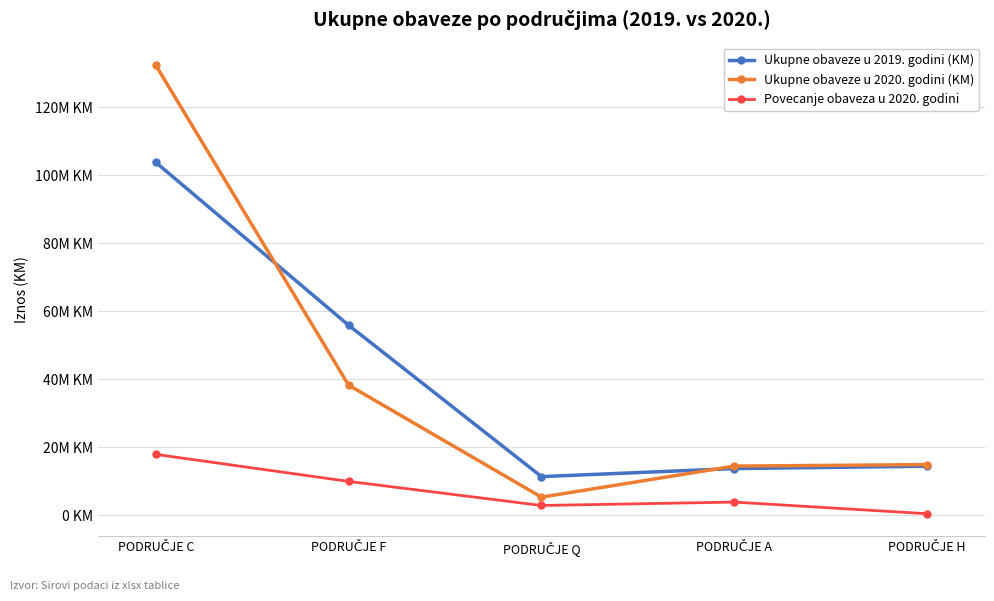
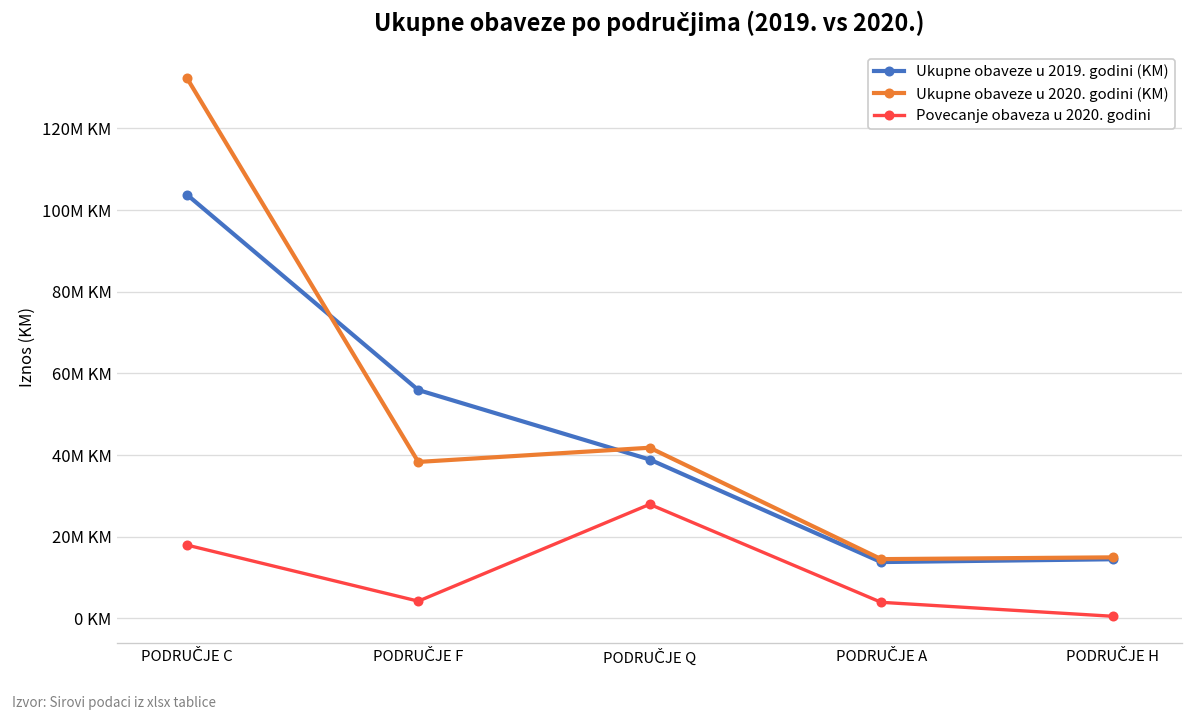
  {
    "Ukupne obaveze u 2019. godini (KM)": {
      "PODRUČJE C": "104M KM",
      "PODRUČJE F": "56M KM",
-     "PODRUČJE Q": "11M KM"
+     "PODRUČJE Q": "39M KM"
    },
    "Ukupne obaveze u 2020. godini (KM)": {
      "PODRUČJE C": "132M KM",
      "PODRUČJE F": "38M KM",
-     "PODRUČJE Q": "5M KM"
+     "PODRUČJE Q": "42M KM"
    },
    "Povecanje obaveza u 2020. godini": {
      "PODRUČJE C": "18M KM",
-     "PODRUČJE F": "10M KM",
-     "PODRUČJE Q": "3M KM",
+     "PODRUČJE F": "4M KM",
+     "PODRUČJE Q": "28M KM",
      "PODRUČJE A": "4M KM",
      "PODRUČJE H": "0M KM"
    }
  }
